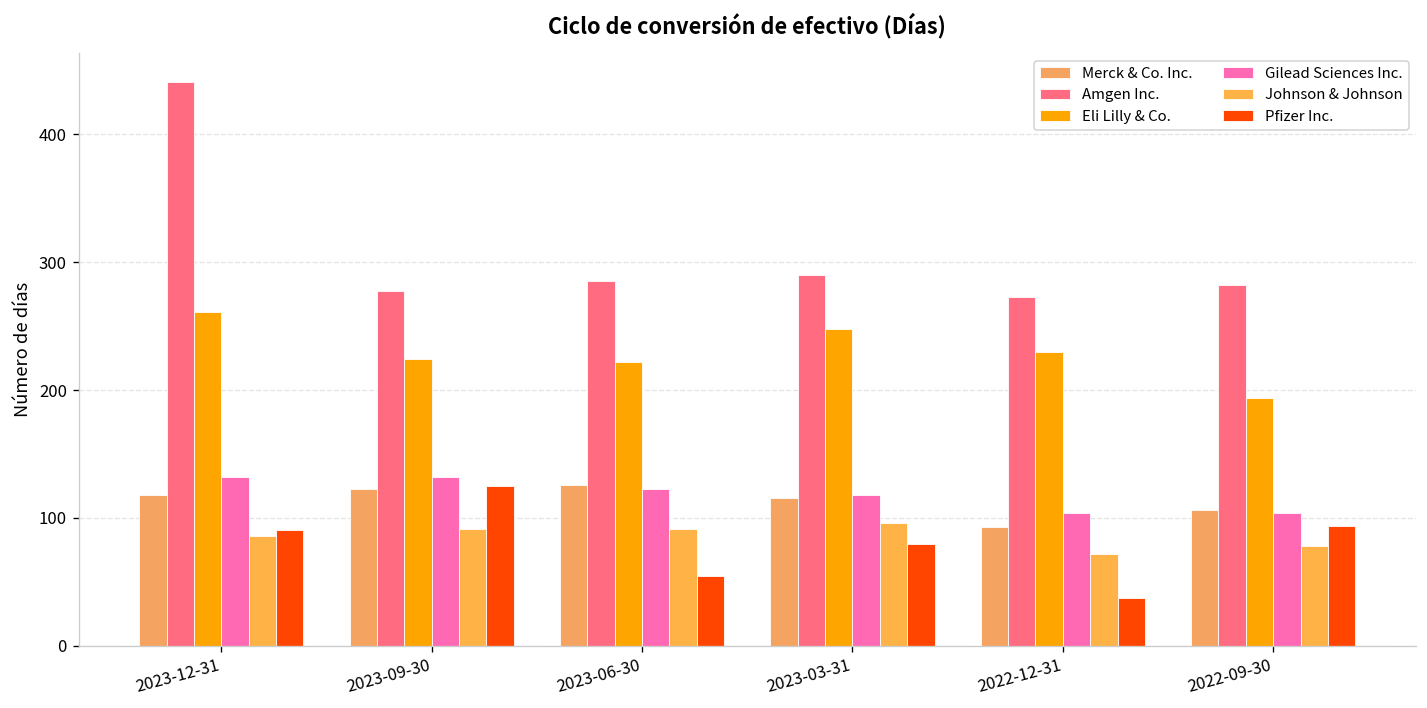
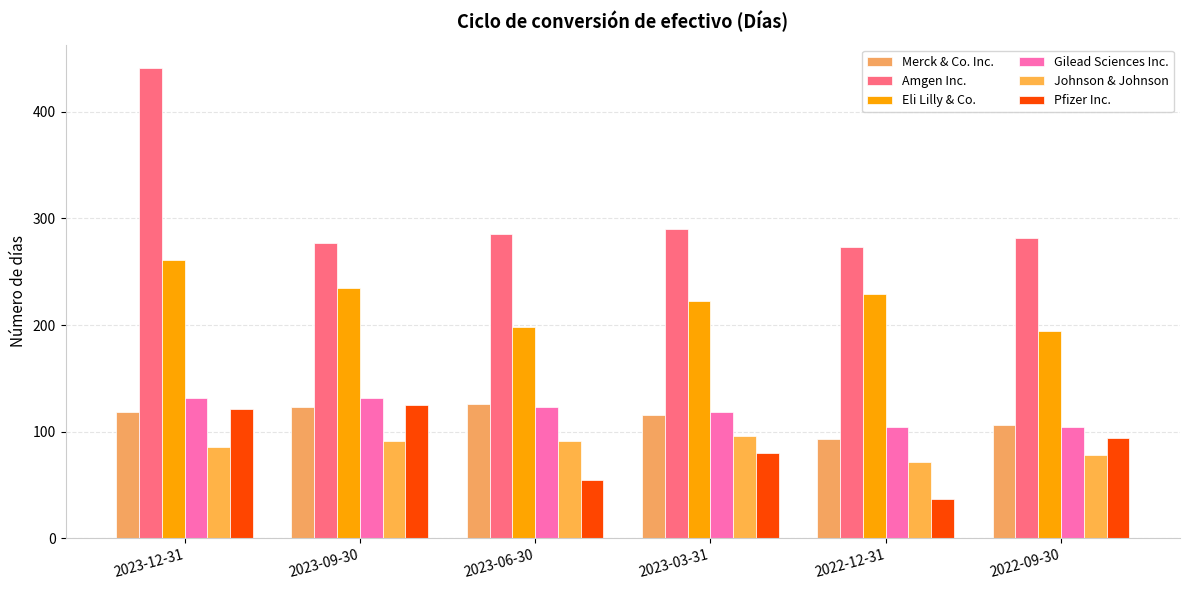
  {
    "Eli Lilly & Co.": {
      "2023-12-31": 261,
-     "2023-09-30": 224,
-     "2023-06-30": 222,
-     "2023-03-31": 248,
+     "2023-09-30": 235,
+     "2023-06-30": 198,
+     "2023-03-31": 222,
      "2022-12-31": 230,
      "2022-09-30": 194
    },
    "Pfizer Inc.": {
-     "2023-12-31": 91,
+     "2023-12-31": 121,
      "2023-09-30": 125,
      "2023-06-30": 55,
      "2023-03-31": 80,
      "2022-12-31": 37,
      "2022-09-30": 94
    }
  }
